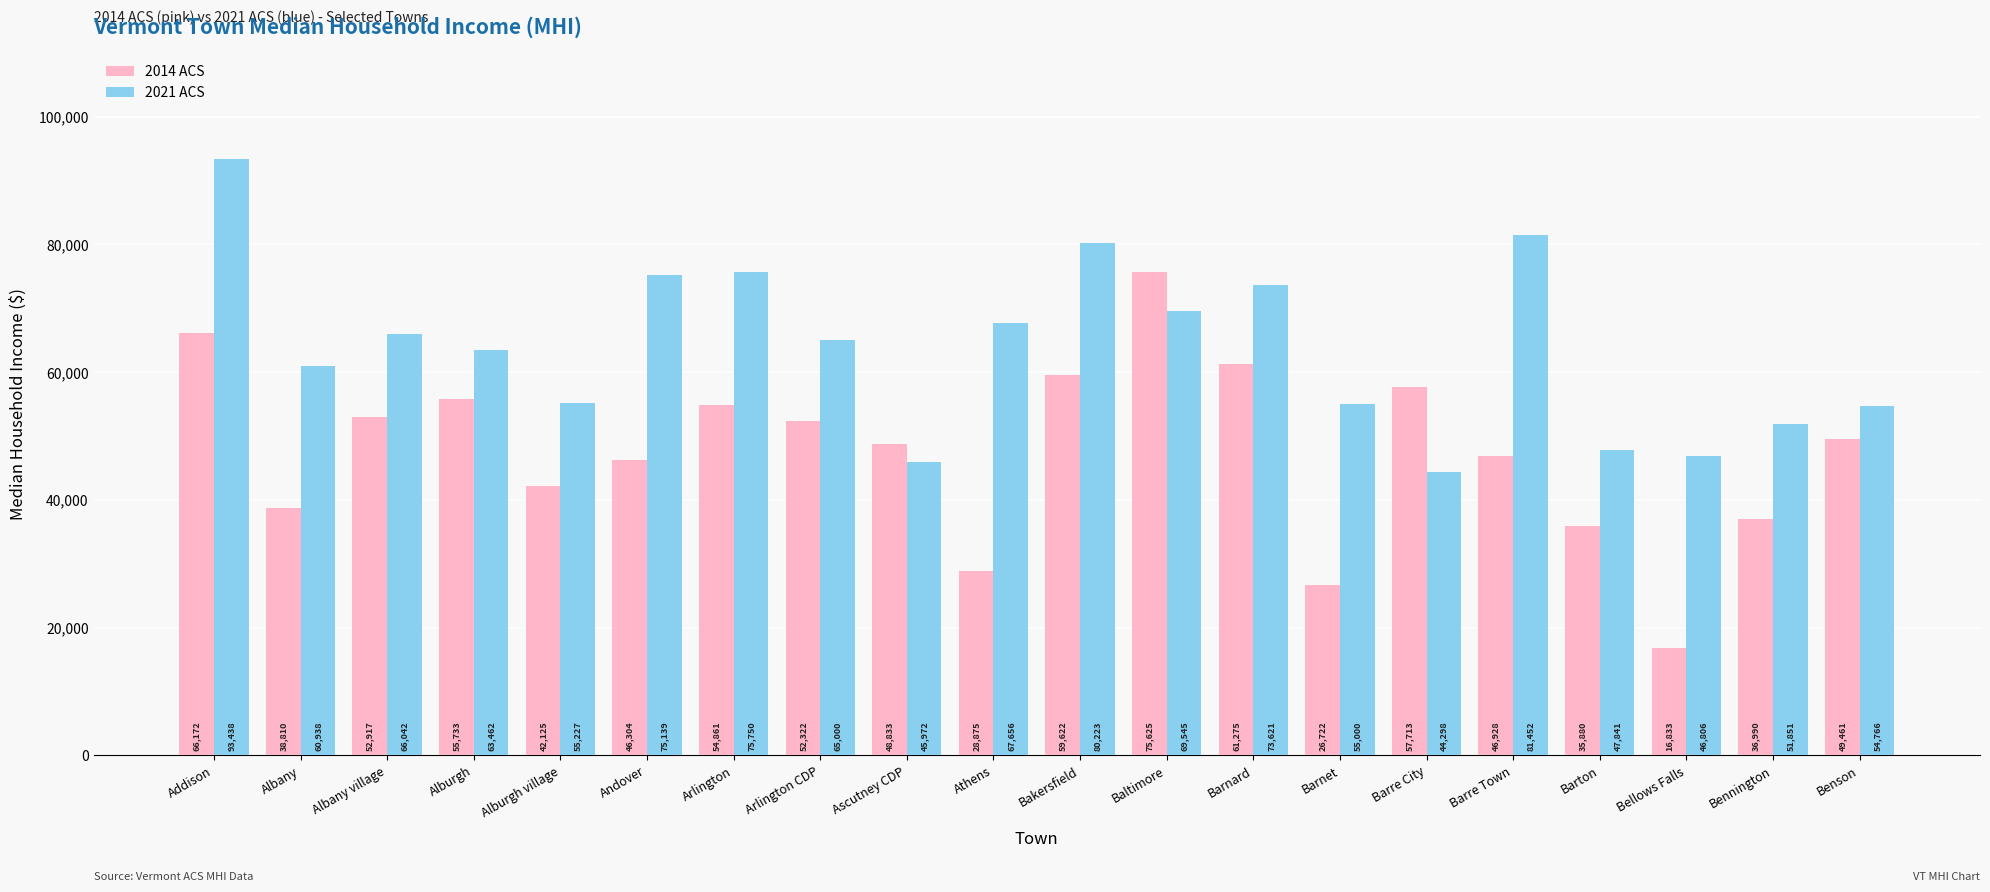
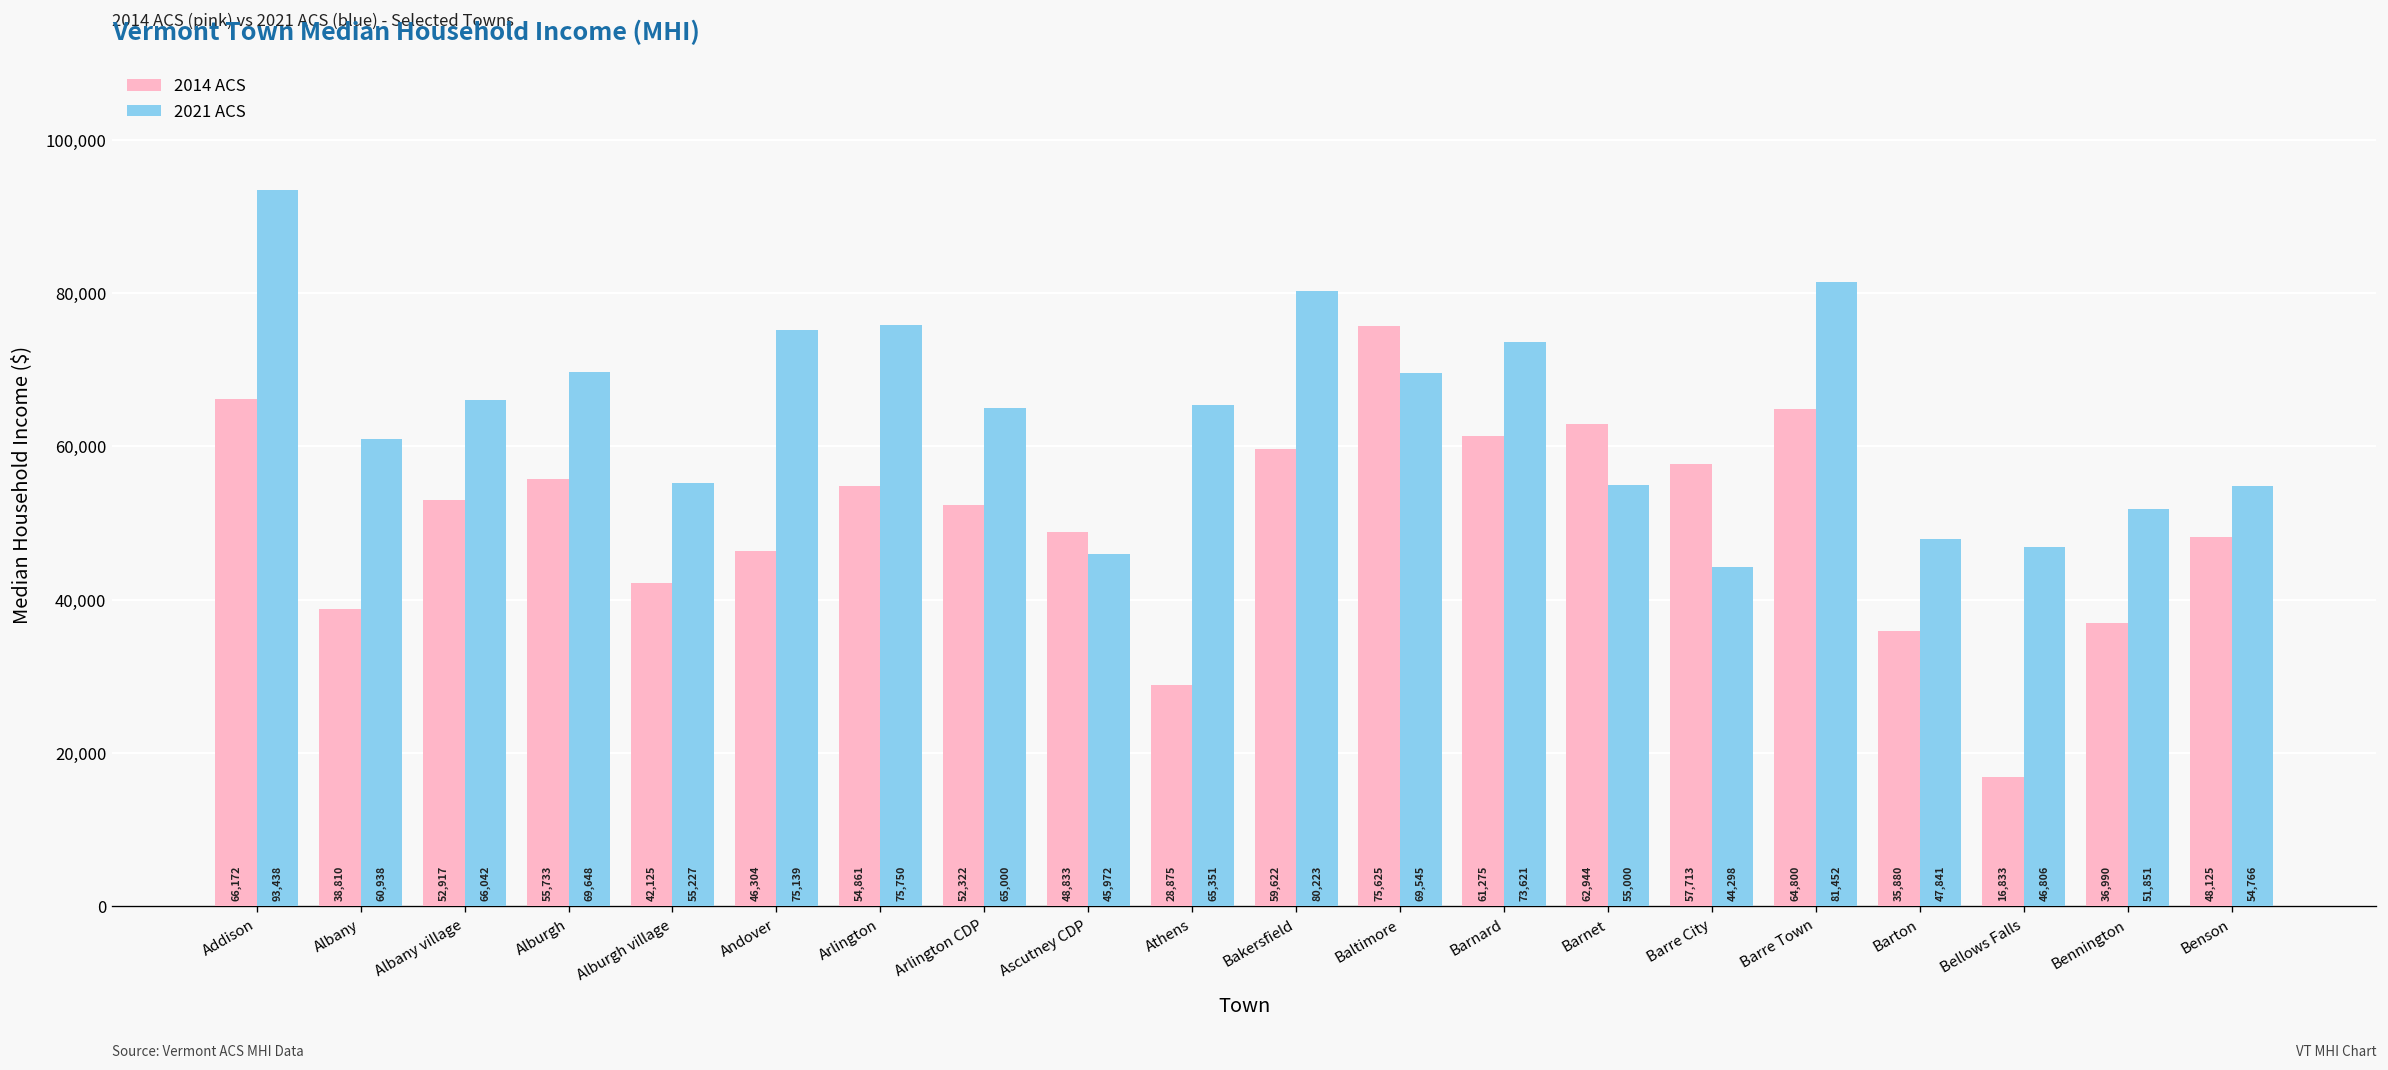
  {
    "2014 ACS": {
      "Addison": "66,172",
      "Albany": "38,810",
      "Albany village": "52,917",
      "Alburgh": "55,733",
      "Alburgh village": "42,125",
      "Andover": "46,304",
      "Arlington": "54,861",
      "Arlington CDP": "52,322",
      "Ascutney CDP": "48,833",
      "Athens": "28,875",
      "Bakersfield": "59,622",
      "Baltimore": "75,625",
      "Barnard": "61,275",
-     "Barnet": "26,722",
+     "Barnet": "62,944",
      "Barre City": "57,713",
-     "Barre Town": "46,928",
+     "Barre Town": "64,800",
      "Barton": "35,880",
      "Bellows Falls": "16,833",
      "Bennington": "36,990",
-     "Benson": "49,461"
+     "Benson": "48,125"
    },
    "2021 ACS": {
      "Addison": "93,438",
      "Albany": "60,938",
      "Albany village": "66,042",
-     "Alburgh": "63,462",
+     "Alburgh": "69,648",
      "Alburgh village": "55,227",
      "Andover": "75,139",
      "Arlington": "75,750",
      "Arlington CDP": "65,000",
      "Ascutney CDP": "45,972",
-     "Athens": "67,656",
+     "Athens": "65,351",
      "Bakersfield": "80,223",
      "Baltimore": "69,545",
      "Barnard": "73,621",
      "Barnet": "55,000",
      "Barre City": "44,298",
      "Barre Town": "81,452",
      "Barton": "47,841",
      "Bellows Falls": "46,806",
      "Bennington": "51,851",
      "Benson": "54,766"
    }
  }
